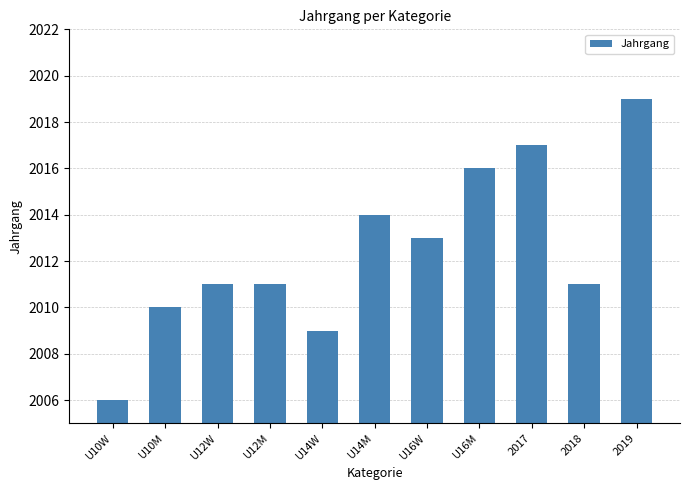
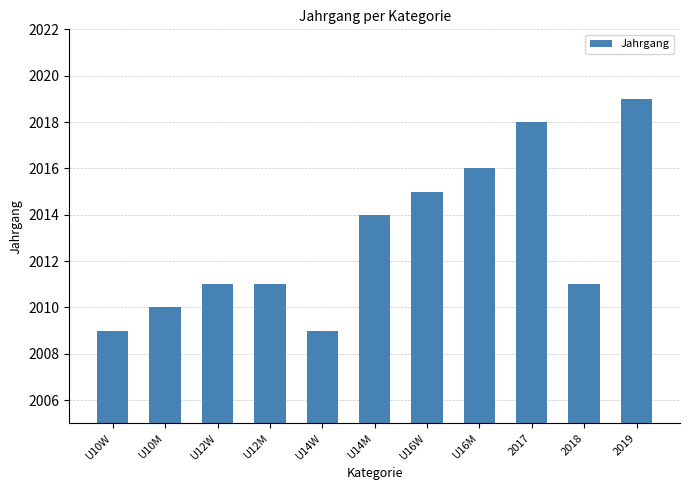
  {
-   "U10W": 2006,
+   "U10W": 2009,
    "U10M": 2010,
    "U12W": 2011,
    "U12M": 2011,
    "U14W": 2009,
    "U14M": 2014,
-   "U16W": 2013,
+   "U16W": 2015,
    "U16M": 2016,
-   "2017": 2017,
+   "2017": 2018,
    "2018": 2011,
    "2019": 2019
  }
